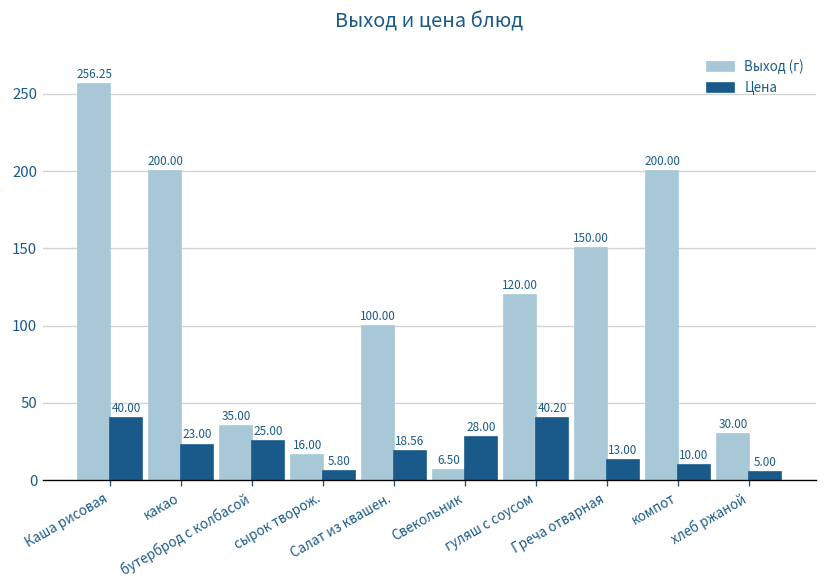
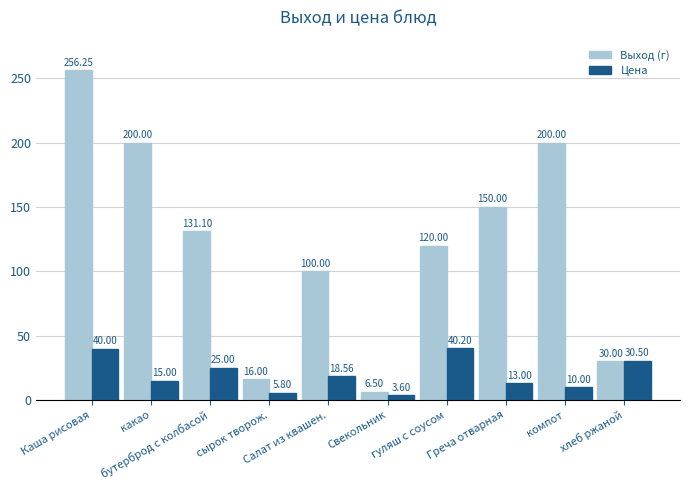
  {
    "Выход (г)": {
      "Каша рисовая": 256.25,
      "какао": 200.00,
-     "бутерброд с колбасой": 35.00,
+     "бутерброд с колбасой": 131.10,
      "сырок творож.": 16.00,
      "Салат из квашен.": 100.00,
      "Свекольник": 6.50,
      "гуляш с соусом": 120.00,
      "Греча отварная": 150.00,
      "компот": 200.00,
      "хлеб ржаной": 30.00
    },
    "Цена": {
      "Каша рисовая": 40.00,
-     "какао": 23.00,
+     "какао": 15.00,
      "бутерброд с колбасой": 25.00,
      "сырок творож.": 5.80,
      "Салат из квашен.": 18.56,
-     "Свекольник": 28.00,
+     "Свекольник": 3.60,
      "гуляш с соусом": 40.20,
      "Греча отварная": 13.00,
      "компот": 10.00,
-     "хлеб ржаной": 5.00
+     "хлеб ржаной": 30.50
    }
  }
